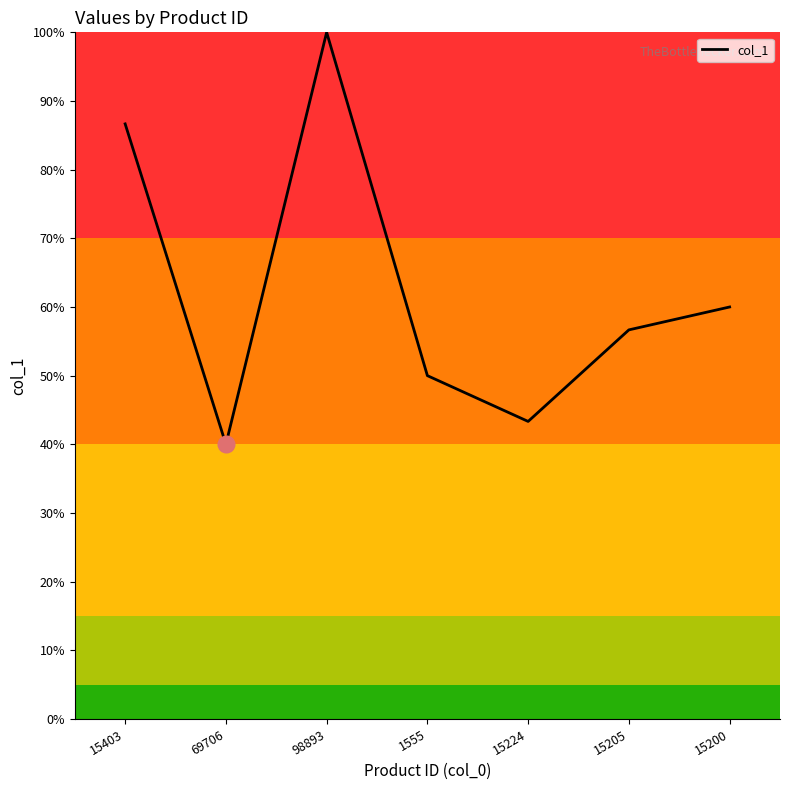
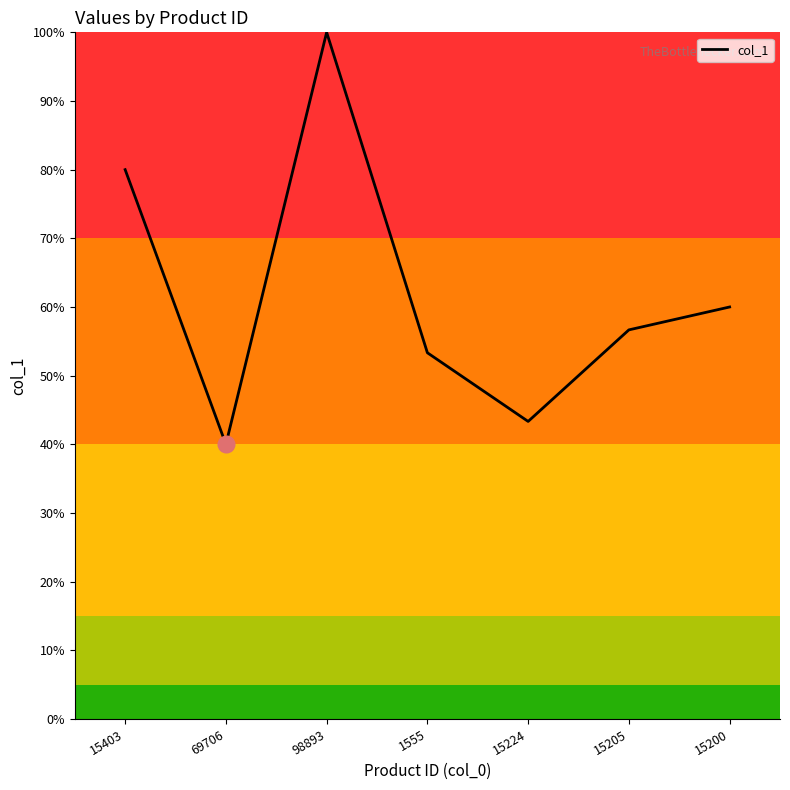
  {
    "col_1": {
-     "15403": "87%",
+     "15403": "80%",
      "98893": "100%",
-     "1555": "50%",
+     "1555": "53%",
      "15224": "43%",
      "15205": "57%",
      "15200": "60%"
    }
  }
